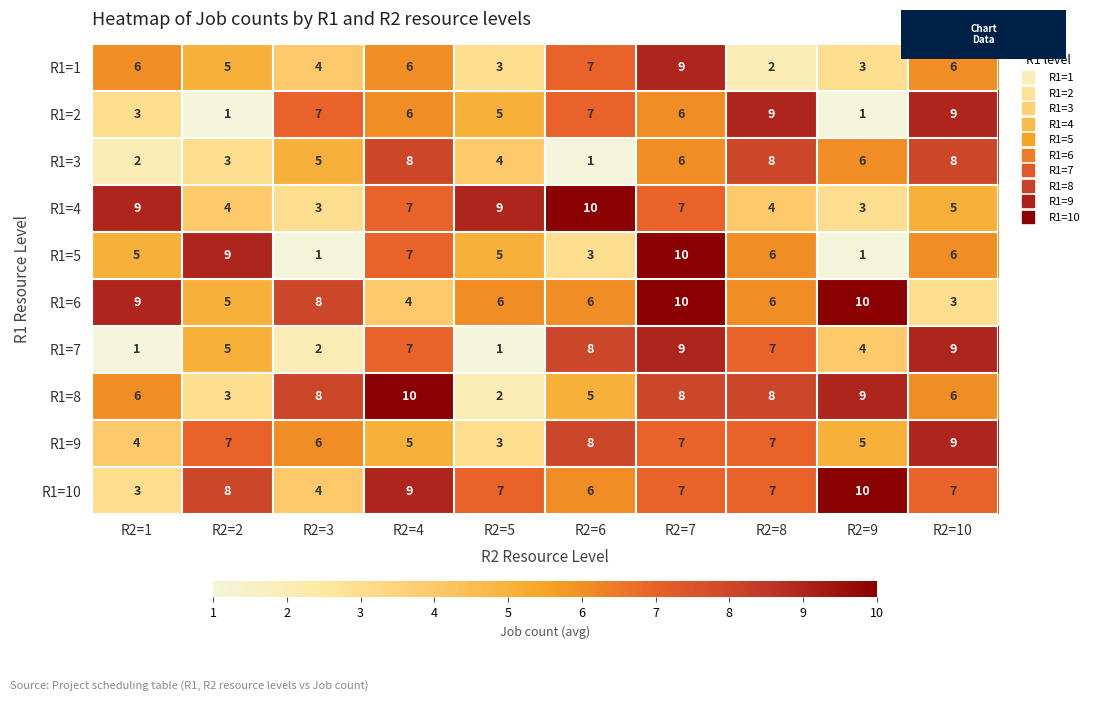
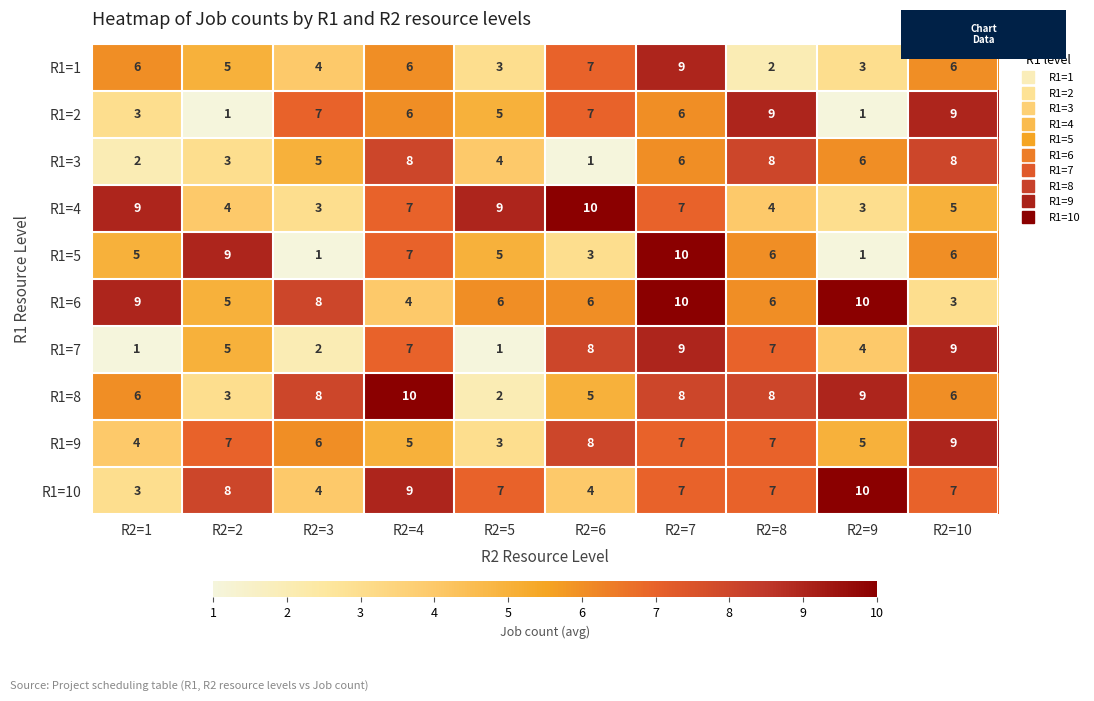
  {
    "R1=1": {
      "R2=1": 6,
      "R2=2": 5,
      "R2=3": 4,
      "R2=4": 6,
      "R2=5": 3,
      "R2=6": 7,
      "R2=7": 9,
      "R2=8": 2,
      "R2=9": 3,
      "R2=10": 6
    },
    "R1=2": {
      "R2=1": 3,
      "R2=2": 1,
      "R2=3": 7,
      "R2=4": 6,
      "R2=5": 5,
      "R2=6": 7,
      "R2=7": 6,
      "R2=8": 9,
      "R2=9": 1,
      "R2=10": 9
    },
    "R1=3": {
      "R2=1": 2,
      "R2=2": 3,
      "R2=3": 5,
      "R2=4": 8,
      "R2=5": 4,
      "R2=6": 1,
      "R2=7": 6,
      "R2=8": 8,
      "R2=9": 6,
      "R2=10": 8
    },
    "R1=4": {
      "R2=1": 9,
      "R2=2": 4,
      "R2=3": 3,
      "R2=4": 7,
      "R2=5": 9,
      "R2=6": 10,
      "R2=7": 7,
      "R2=8": 4,
      "R2=9": 3,
      "R2=10": 5
    },
    "R1=5": {
      "R2=1": 5,
      "R2=2": 9,
      "R2=3": 1,
      "R2=4": 7,
      "R2=5": 5,
      "R2=6": 3,
      "R2=7": 10,
      "R2=8": 6,
      "R2=9": 1,
      "R2=10": 6
    },
    "R1=6": {
      "R2=1": 9,
      "R2=2": 5,
      "R2=3": 8,
      "R2=4": 4,
      "R2=5": 6,
      "R2=6": 6,
      "R2=7": 10,
      "R2=8": 6,
      "R2=9": 10,
      "R2=10": 3
    },
    "R1=7": {
      "R2=1": 1,
      "R2=2": 5,
      "R2=3": 2,
      "R2=4": 7,
      "R2=5": 1,
      "R2=6": 8,
      "R2=7": 9,
      "R2=8": 7,
      "R2=9": 4,
      "R2=10": 9
    },
    "R1=8": {
      "R2=1": 6,
      "R2=2": 3,
      "R2=3": 8,
      "R2=4": 10,
      "R2=5": 2,
      "R2=6": 5,
      "R2=7": 8,
      "R2=8": 8,
      "R2=9": 9,
      "R2=10": 6
    },
    "R1=9": {
      "R2=1": 4,
      "R2=2": 7,
      "R2=3": 6,
      "R2=4": 5,
      "R2=5": 3,
      "R2=6": 8,
      "R2=7": 7,
      "R2=8": 7,
      "R2=9": 5,
      "R2=10": 9
    },
    "R1=10": {
      "R2=1": 3,
      "R2=2": 8,
      "R2=3": 4,
      "R2=4": 9,
      "R2=5": 7,
-     "R2=6": 6,
+     "R2=6": 4,
      "R2=7": 7,
      "R2=8": 7,
      "R2=9": 10,
      "R2=10": 7
    }
  }
